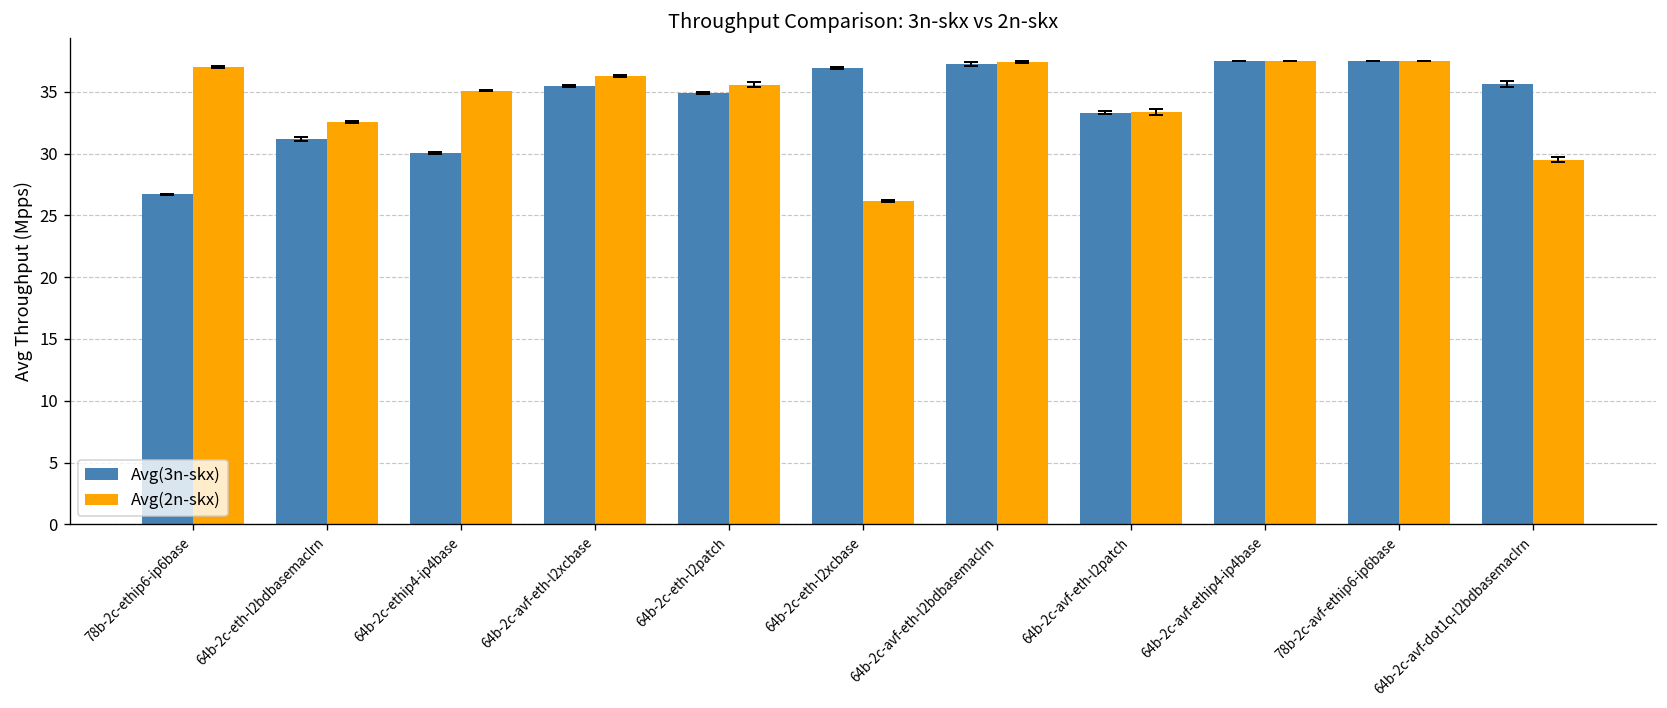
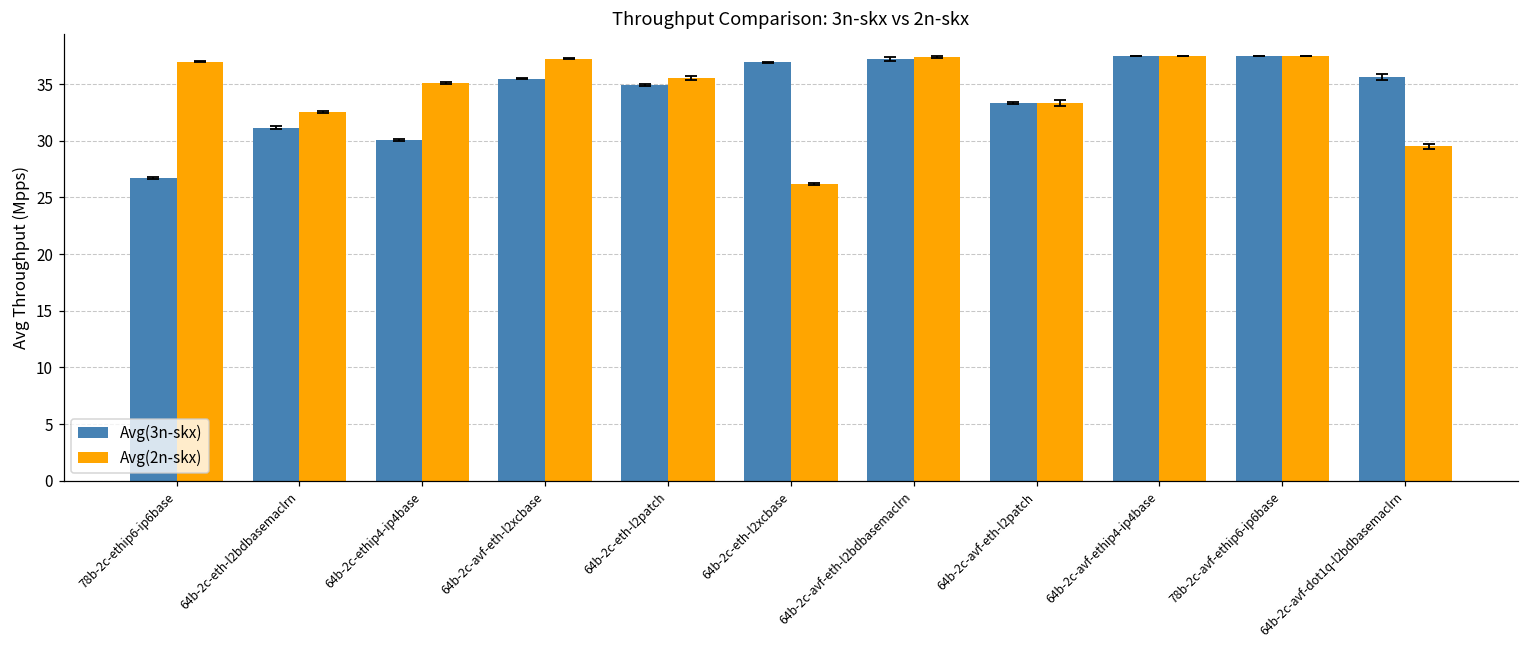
  {
    "Avg(2n-skx)": {
      "78b-2c-ethip6-ip6base": 37.0,
      "64b-2c-eth-l2bdbasemaclrn": 32.6,
      "64b-2c-ethip4-ip4base": 35.1,
-     "64b-2c-avf-eth-l2xcbase": 36.3,
+     "64b-2c-avf-eth-l2xcbase": 37.3,
      "64b-2c-eth-l2patch": 35.6,
      "64b-2c-eth-l2xcbase": 26.2,
      "64b-2c-avf-eth-l2bdbasemaclrn": 37.4,
      "64b-2c-avf-eth-l2patch": 33.4,
      "64b-2c-avf-ethip4-ip4base": 37.5,
      "78b-2c-avf-ethip6-ip6base": 37.5,
      "64b-2c-avf-dot1q-l2bdbasemaclrn": 29.5
    }
  }
